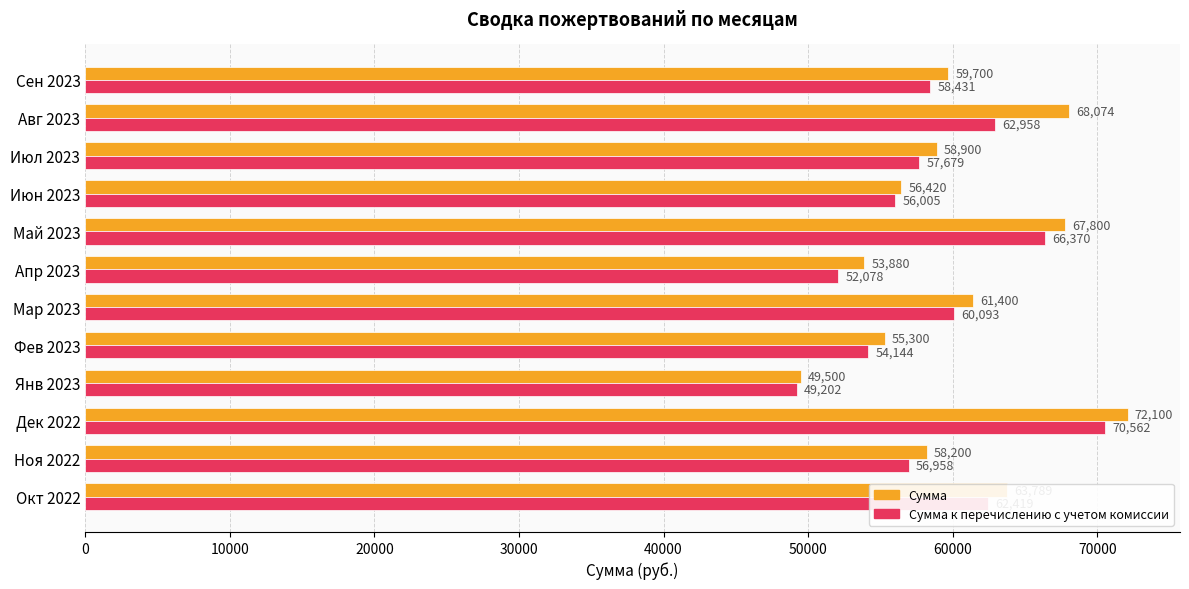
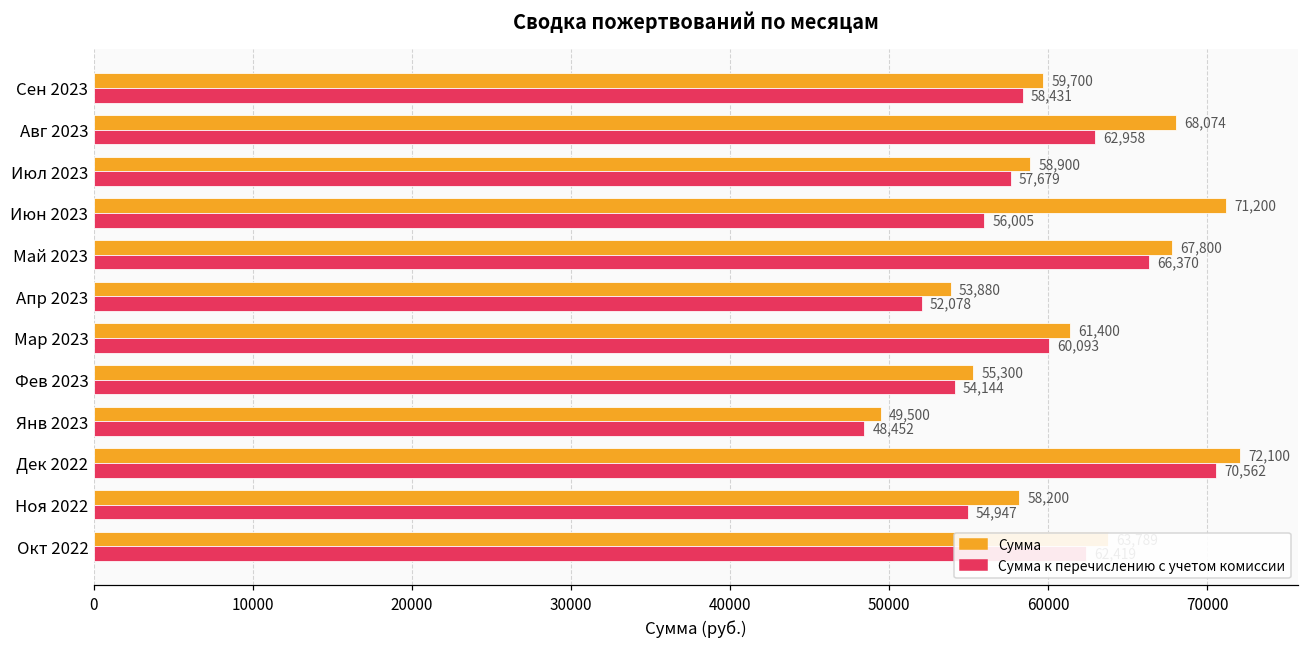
  {
    "Сумма": {
      "Сен 2023": "59,700",
      "Авг 2023": "68,074",
      "Июл 2023": "58,900",
-     "Июн 2023": "56,420",
+     "Июн 2023": "71,200",
      "Май 2023": "67,800",
      "Апр 2023": "53,880",
      "Мар 2023": "61,400",
      "Фев 2023": "55,300",
      "Янв 2023": "49,500",
      "Дек 2022": "72,100",
      "Ноя 2022": "58,200"
    },
    "Сумма к перечислению с учетом комиссии": {
      "Сен 2023": "58,431",
      "Авг 2023": "62,958",
      "Июл 2023": "57,679",
      "Июн 2023": "56,005",
      "Май 2023": "66,370",
      "Апр 2023": "52,078",
      "Мар 2023": "60,093",
      "Фев 2023": "54,144",
-     "Янв 2023": "49,202",
+     "Янв 2023": "48,452",
      "Дек 2022": "70,562",
-     "Ноя 2022": "56,958"
+     "Ноя 2022": "54,947"
    }
  }
